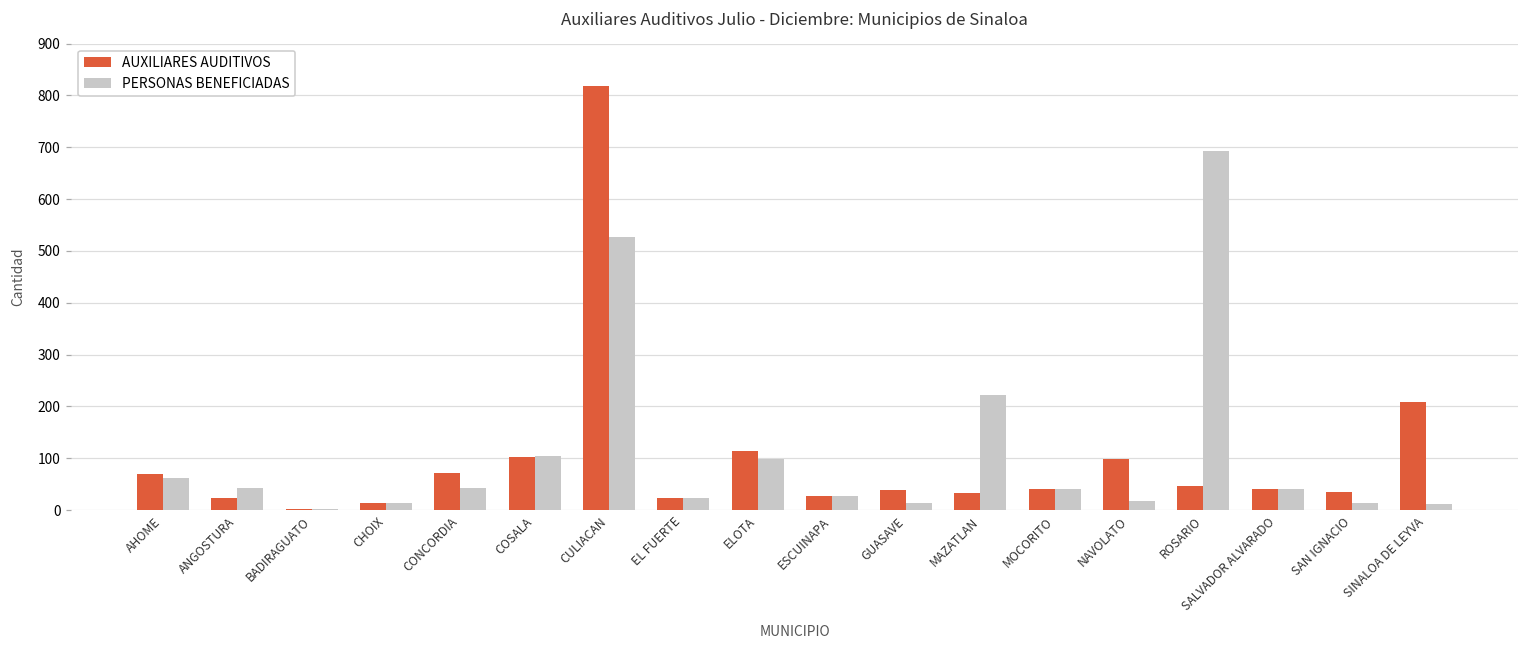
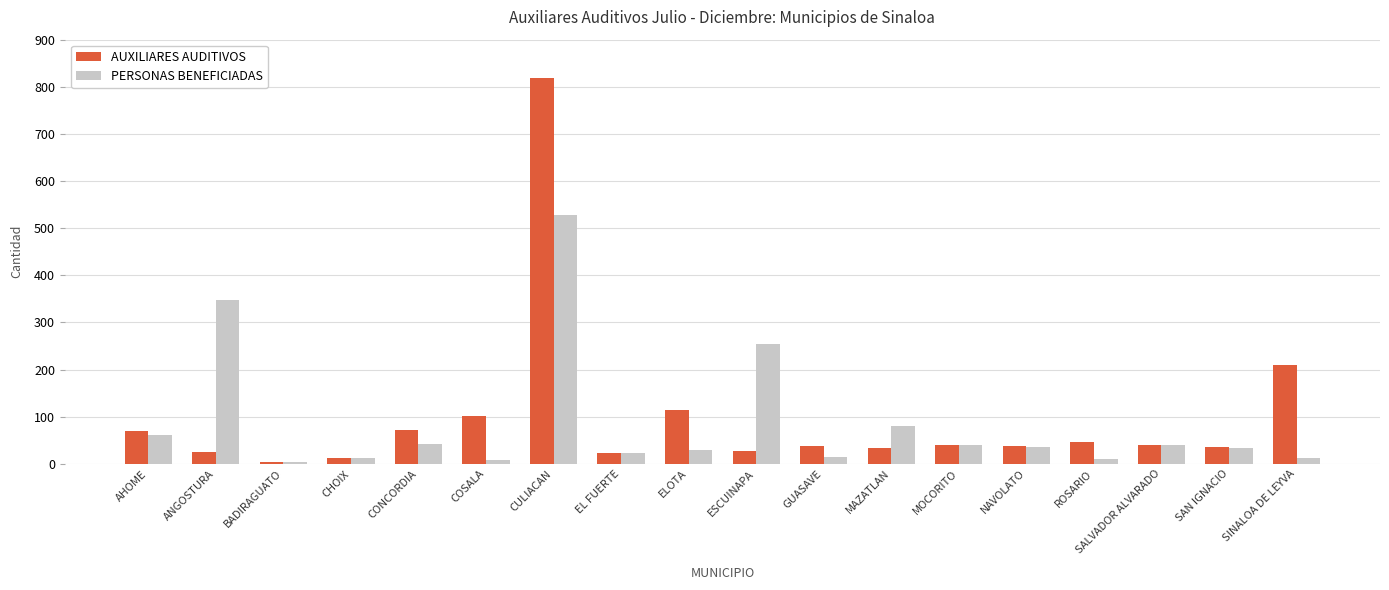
  {
    "AUXILIARES AUDITIVOS": {
      "AHOME": 70,
      "ANGOSTURA": 20,
      "CHOIX": 10,
      "CONCORDIA": 70,
      "COSALA": 100,
      "CULIACAN": 820,
      "EL FUERTE": 20,
      "ELOTA": 110,
      "ESCUINAPA": 30,
      "GUASAVE": 40,
      "MAZATLAN": 30,
      "MOCORITO": 40,
-     "NAVOLATO": 100,
+     "NAVOLATO": 40,
      "ROSARIO": 50,
      "SALVADOR ALVARADO": 40,
      "SAN IGNACIO": 40,
      "SINALOA DE LEYVA": 210
    },
    "PERSONAS BENEFICIADAS": {
      "AHOME": 60,
-     "ANGOSTURA": 40,
+     "ANGOSTURA": 350,
      "CHOIX": 10,
      "CONCORDIA": 40,
-     "COSALA": 100,
+     "COSALA": 10,
      "CULIACAN": 530,
      "EL FUERTE": 20,
-     "ELOTA": 100,
-     "ESCUINAPA": 30,
+     "ELOTA": 30,
+     "ESCUINAPA": 260,
      "GUASAVE": 10,
-     "MAZATLAN": 220,
+     "MAZATLAN": 80,
      "MOCORITO": 40,
-     "NAVOLATO": 20,
-     "ROSARIO": 690,
+     "NAVOLATO": 40,
+     "ROSARIO": 10,
      "SALVADOR ALVARADO": 40,
-     "SAN IGNACIO": 10,
+     "SAN IGNACIO": 30,
      "SINALOA DE LEYVA": 10
    }
  }
